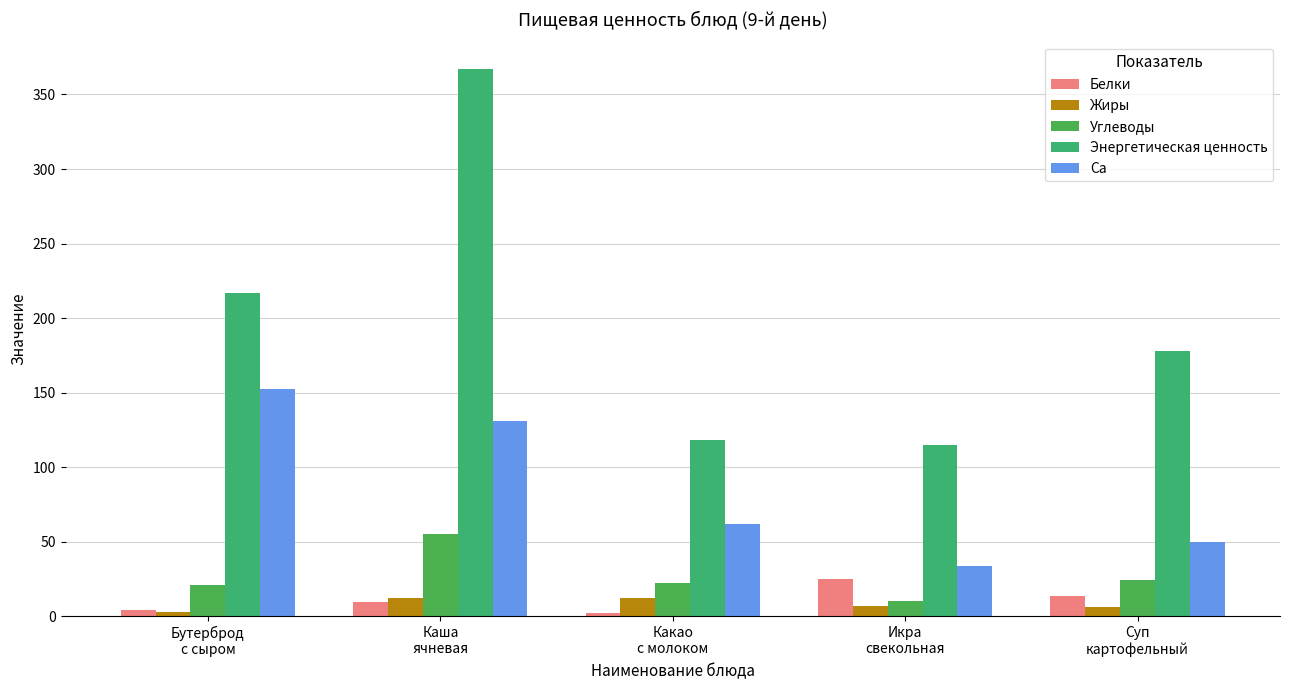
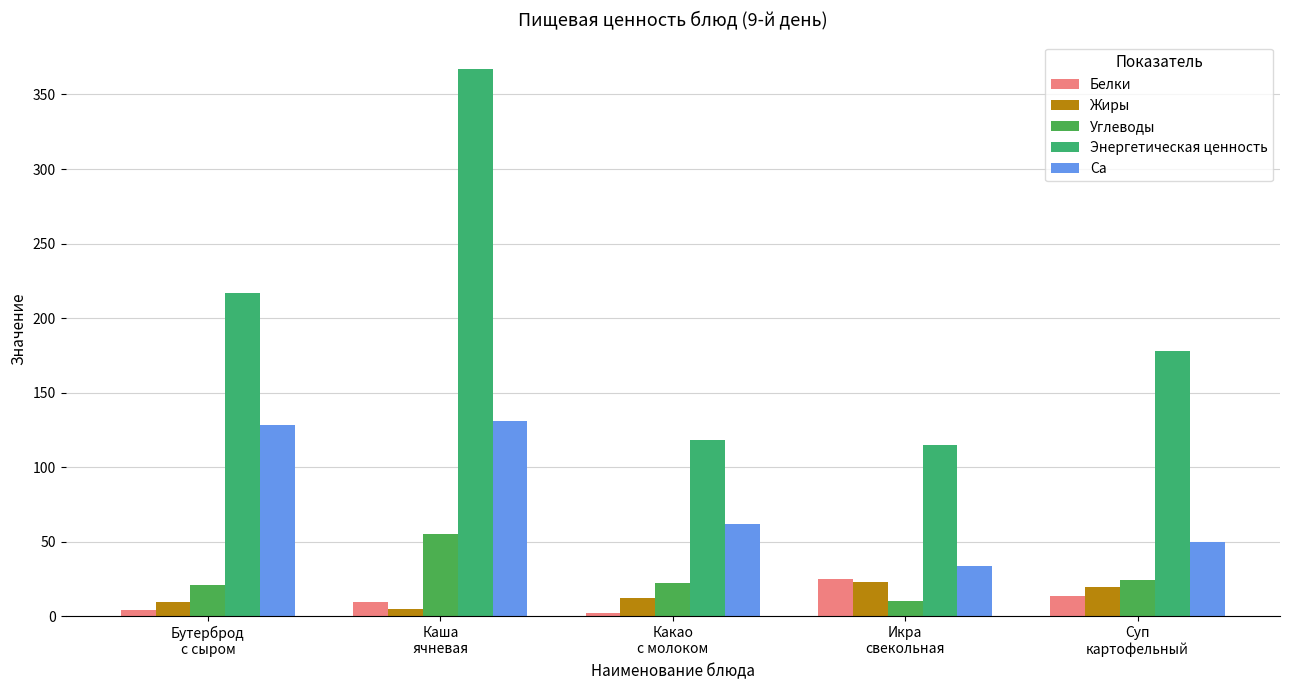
  {
    "Белки": {
      "Бутерброд с сыром": 5,
      "Каша ячневая": 9,
      "Какао с молоком": 2,
      "Икра свекольная": 25,
      "Суп картофельный": 14
    },
    "Жиры": {
-     "Бутерброд с сыром": 3,
-     "Каша ячневая": 12,
+     "Бутерброд с сыром": 10,
+     "Каша ячневая": 5,
      "Какао с молоком": 12,
-     "Икра свекольная": 7,
-     "Суп картофельный": 6
+     "Икра свекольная": 23,
+     "Суп картофельный": 20
    },
    "Са": {
-     "Бутерброд с сыром": 153,
+     "Бутерброд с сыром": 128,
      "Каша ячневая": 131,
      "Какао с молоком": 62,
      "Икра свекольная": 34,
      "Суп картофельный": 50
    }
  }
